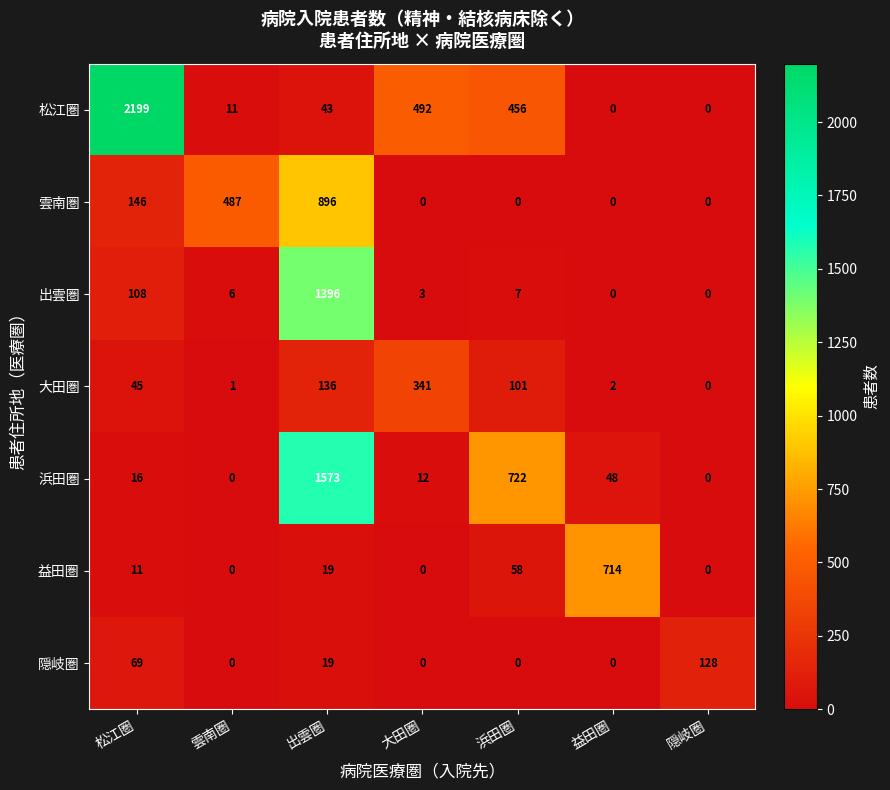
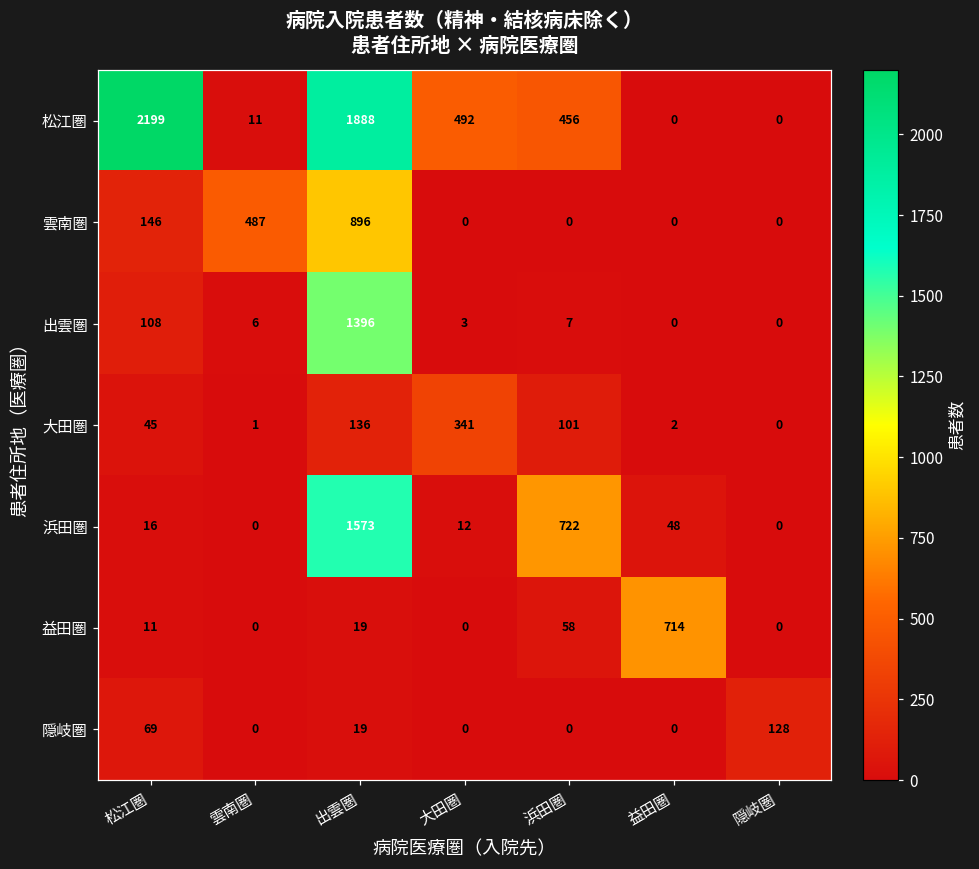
  {
    "松江圏": {
      "松江圏": 2199,
      "雲南圏": 11,
-     "出雲圏": 43,
+     "出雲圏": 1888,
      "大田圏": 492,
      "浜田圏": 456,
      "益田圏": 0,
      "隠岐圏": 0
    },
    "雲南圏": {
      "松江圏": 146,
      "雲南圏": 487,
      "出雲圏": 896,
      "大田圏": 0,
      "浜田圏": 0,
      "益田圏": 0,
      "隠岐圏": 0
    },
    "出雲圏": {
      "松江圏": 108,
      "雲南圏": 6,
      "出雲圏": 1396,
      "大田圏": 3,
      "浜田圏": 7,
      "益田圏": 0,
      "隠岐圏": 0
    },
    "大田圏": {
      "松江圏": 45,
      "雲南圏": 1,
      "出雲圏": 136,
      "大田圏": 341,
      "浜田圏": 101,
      "益田圏": 2,
      "隠岐圏": 0
    },
    "浜田圏": {
      "松江圏": 16,
      "雲南圏": 0,
      "出雲圏": 1573,
      "大田圏": 12,
      "浜田圏": 722,
      "益田圏": 48,
      "隠岐圏": 0
    },
    "益田圏": {
      "松江圏": 11,
      "雲南圏": 0,
      "出雲圏": 19,
      "大田圏": 0,
      "浜田圏": 58,
      "益田圏": 714,
      "隠岐圏": 0
    },
    "隠岐圏": {
      "松江圏": 69,
      "雲南圏": 0,
      "出雲圏": 19,
      "大田圏": 0,
      "浜田圏": 0,
      "益田圏": 0,
      "隠岐圏": 128
    }
  }
